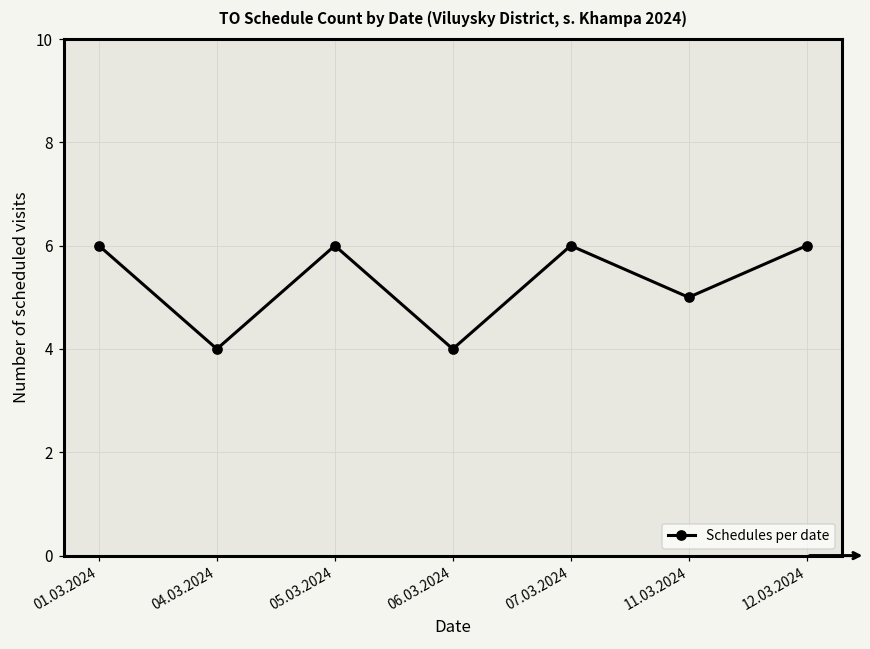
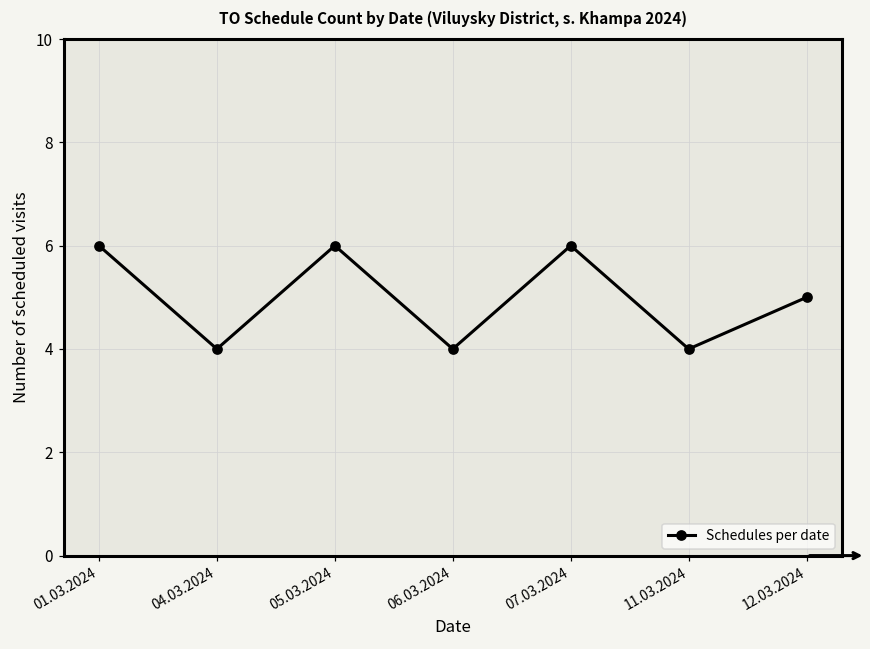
  {
    "01.03.2024": 6,
    "04.03.2024": 4,
    "05.03.2024": 6,
    "06.03.2024": 4,
    "07.03.2024": 6,
-   "11.03.2024": 5,
-   "12.03.2024": 6
+   "11.03.2024": 4,
+   "12.03.2024": 5
  }
